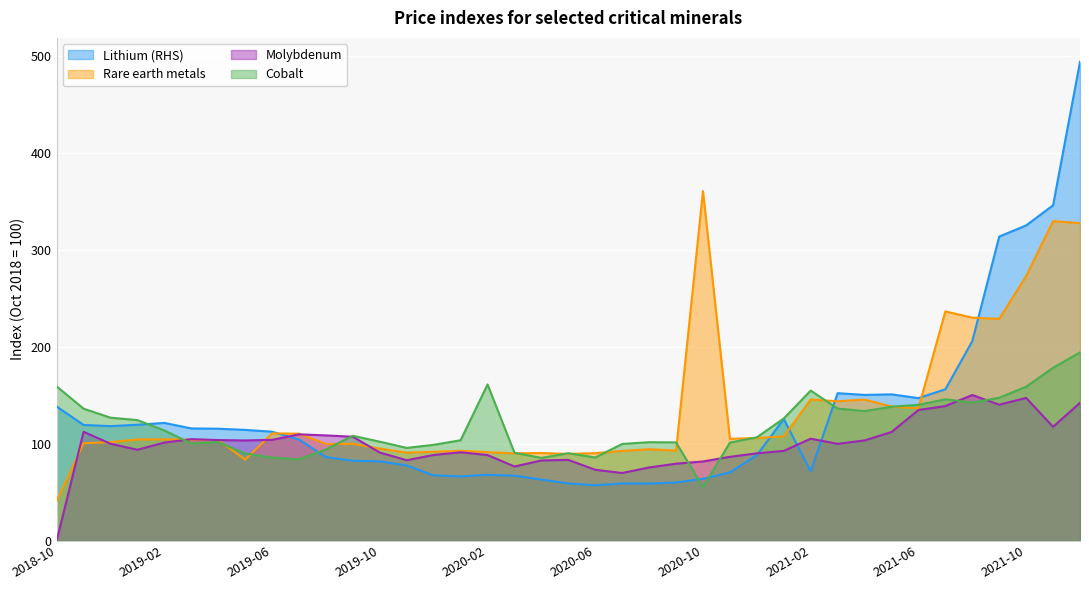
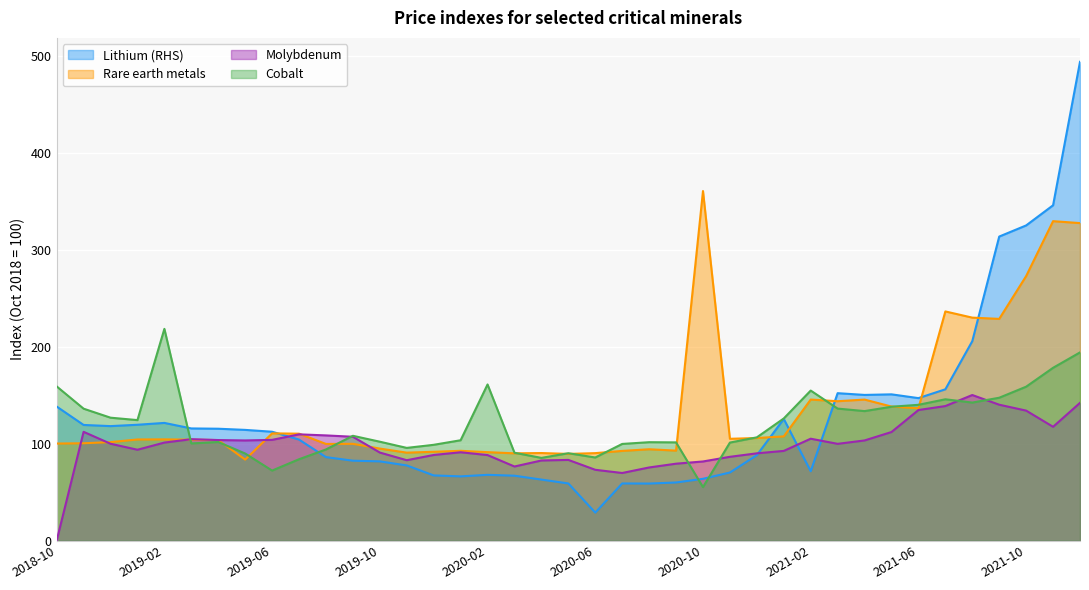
  {
    "Lithium (RHS)": {
      "2018-10": 140,
      "2019-02": 120,
      "2019-10": 80,
      "2020-02": 70,
-     "2020-06": 60,
+     "2020-06": 30,
      "2020-10": 60,
      "2021-02": 70,
      "2021-06": 150,
      "2021-10": 330
    },
    "Rare earth metals": {
-     "2018-10": 40,
+     "2018-10": 100,
      "2019-02": 100,
      "2019-10": 100,
      "2020-02": 90,
      "2020-06": 90,
      "2020-10": 360,
      "2021-02": 150,
      "2021-10": 270
    },
    "Molybdenum": {
      "2018-10": 0,
      "2019-02": 100,
      "2019-06": 100,
      "2019-10": 90,
      "2020-02": 90,
      "2020-06": 70,
      "2020-10": 80,
      "2021-02": 110,
-     "2021-10": 150
+     "2021-10": 130
    },
    "Cobalt": {
      "2018-10": 160,
-     "2019-02": 110,
-     "2019-06": 90,
+     "2019-02": 220,
+     "2019-06": 70,
      "2019-10": 100,
      "2020-02": 160,
      "2020-06": 90,
      "2020-10": 60,
      "2021-02": 160,
      "2021-06": 140,
      "2021-10": 160
    }
  }
